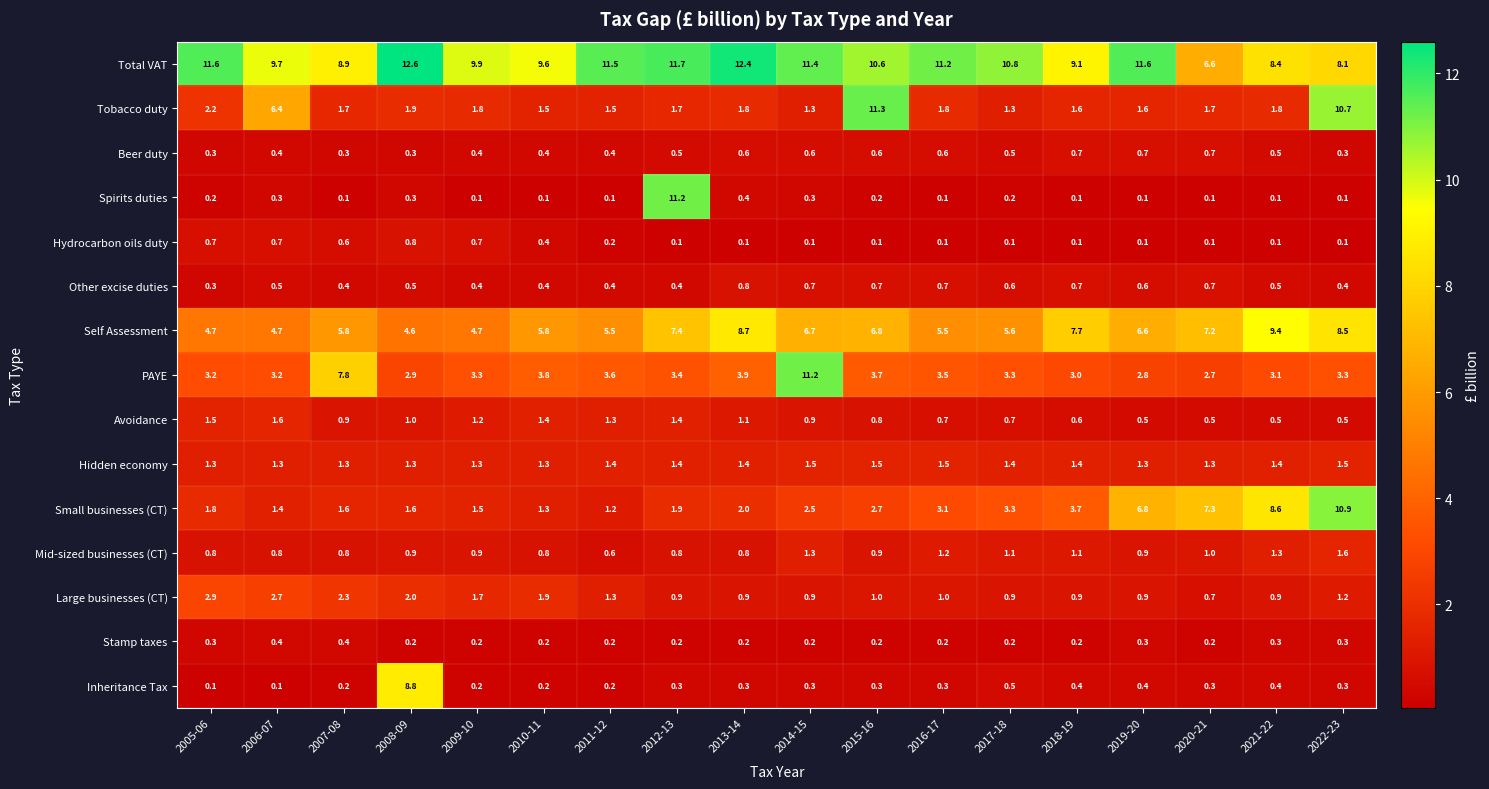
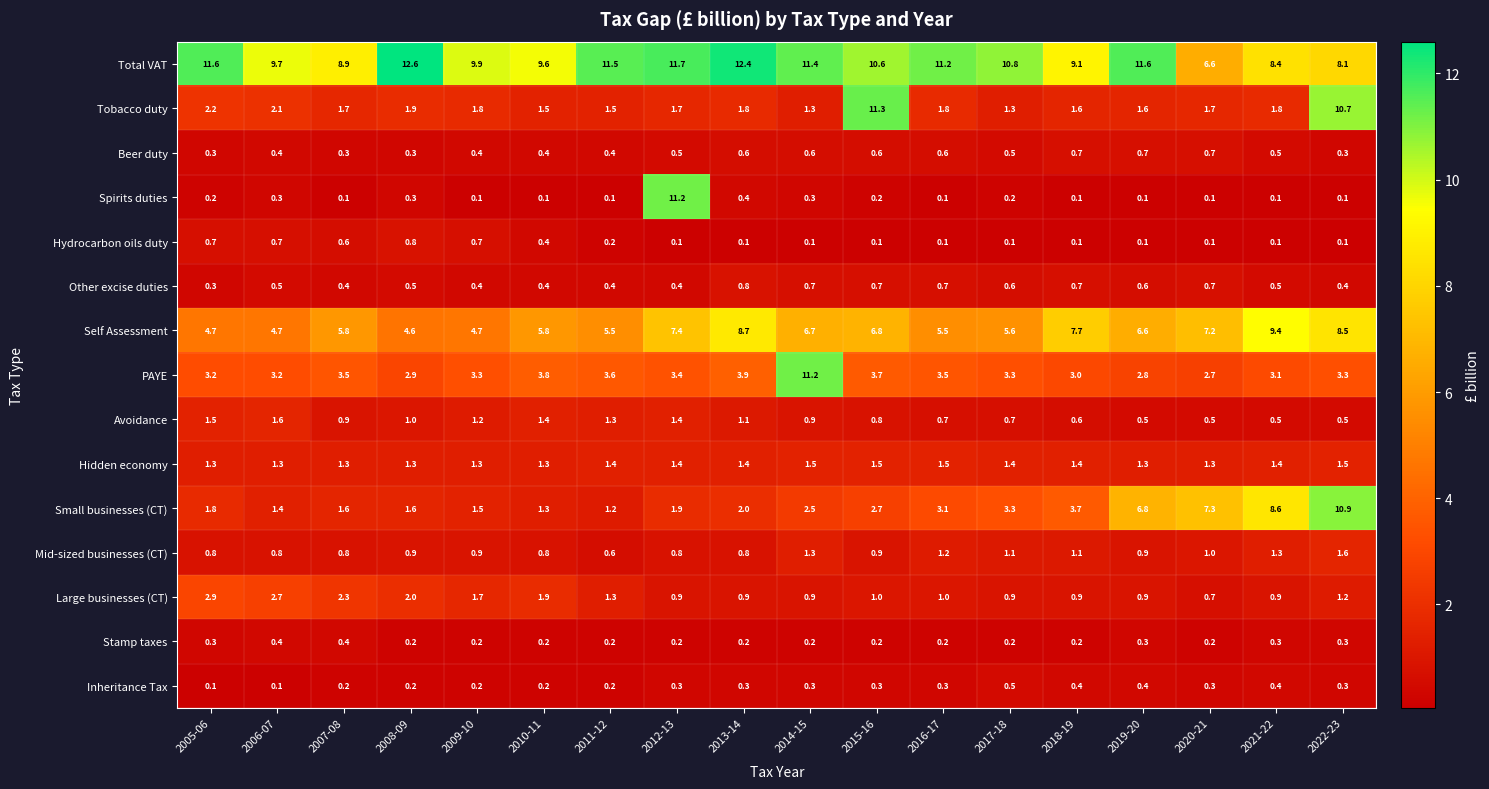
  {
    "Tobacco duty": {
      "2005-06": 2.2,
-     "2006-07": 6.4,
+     "2006-07": 2.1,
      "2007-08": 1.7,
      "2008-09": 1.9,
      "2009-10": 1.8,
      "2010-11": 1.5,
      "2011-12": 1.5,
      "2012-13": 1.7,
      "2013-14": 1.8,
      "2014-15": 1.3,
      "2015-16": 11.3,
      "2016-17": 1.8,
      "2017-18": 1.3,
      "2018-19": 1.6,
      "2019-20": 1.6,
      "2020-21": 1.7,
      "2021-22": 1.8,
      "2022-23": 10.7
    },
    "PAYE": {
      "2005-06": 3.2,
      "2006-07": 3.2,
-     "2007-08": 7.8,
+     "2007-08": 3.5,
      "2008-09": 2.9,
      "2009-10": 3.3,
      "2010-11": 3.8,
      "2011-12": 3.6,
      "2012-13": 3.4,
      "2013-14": 3.9,
      "2014-15": 11.2,
      "2015-16": 3.7,
      "2016-17": 3.5,
      "2017-18": 3.3,
      "2018-19": 3.0,
      "2019-20": 2.8,
      "2020-21": 2.7,
      "2021-22": 3.1,
      "2022-23": 3.3
    },
    "Inheritance Tax": {
      "2005-06": 0.1,
      "2006-07": 0.1,
      "2007-08": 0.2,
-     "2008-09": 8.8,
+     "2008-09": 0.2,
      "2009-10": 0.2,
      "2010-11": 0.2,
      "2011-12": 0.2,
      "2012-13": 0.3,
      "2013-14": 0.3,
      "2014-15": 0.3,
      "2015-16": 0.3,
      "2016-17": 0.3,
      "2017-18": 0.5,
      "2018-19": 0.4,
      "2019-20": 0.4,
      "2020-21": 0.3,
      "2021-22": 0.4,
      "2022-23": 0.3
    }
  }
